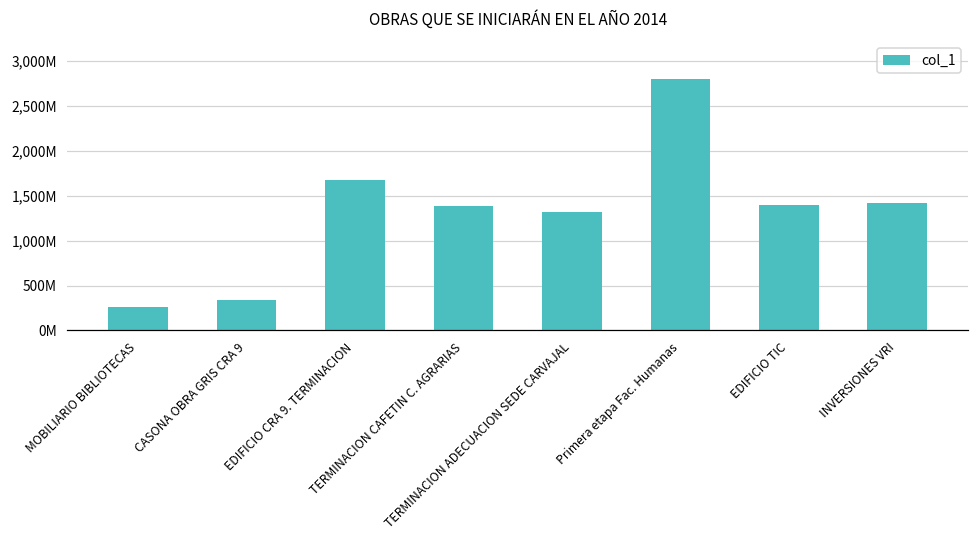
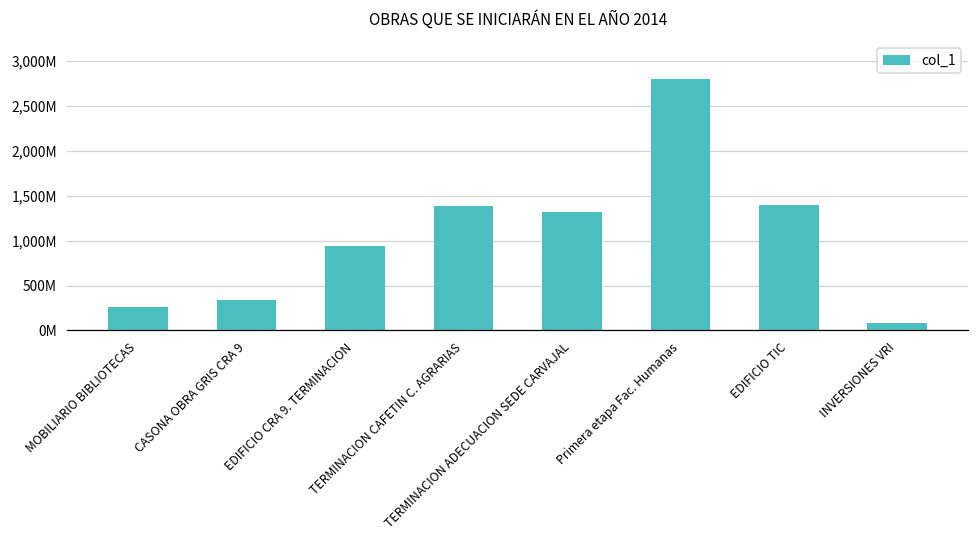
  {
    "MOBILIARIO BIBLIOTECAS": "300,000,000",
    "CASONA OBRA GRIS CRA 9": "300,000,000",
-   "EDIFICIO CRA 9. TERMINACION": "1,700,000,000",
+   "EDIFICIO CRA 9. TERMINACION": "900,000,000",
    "TERMINACION CAFETIN C. AGRARIAS": "1,400,000,000",
    "TERMINACION ADECUACION SEDE CARVAJAL": "1,300,000,000",
    "Primera etapa Fac. Humanas": "2,800,000,000",
    "EDIFICIO TIC": "1,400,000,000",
-   "INVERSIONES VRI": "1,400,000,000"
+   "INVERSIONES VRI": "100,000,000"
  }
